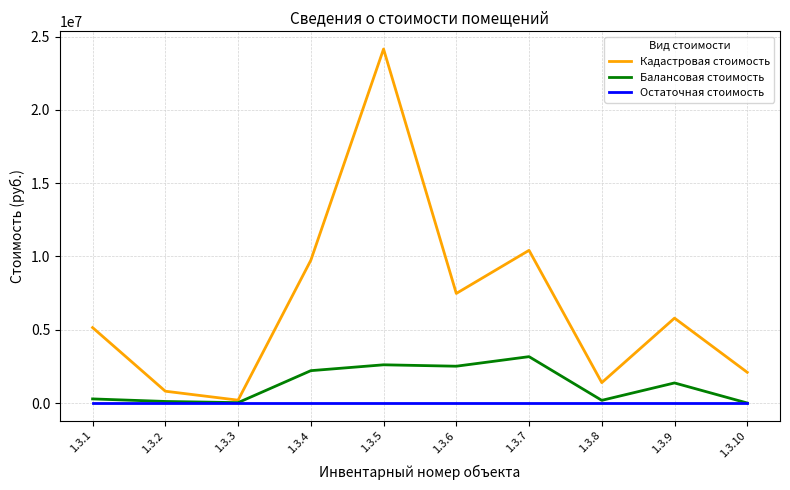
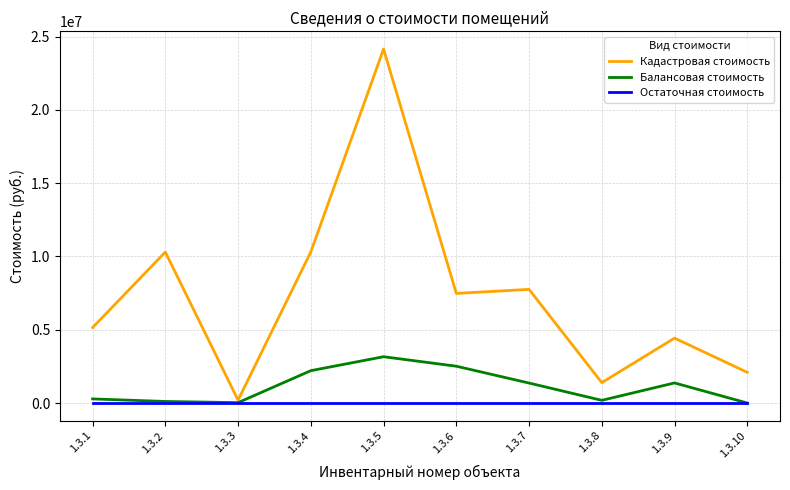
  {
    "Кадастровая стоимость": {
      "1.3.1": 5100000,
-     "1.3.2": 800000,
-     "1.3.4": 9700000,
+     "1.3.2": 10300000,
+     "1.3.4": 10300000,
      "1.3.5": 24200000,
      "1.3.6": 7500000,
-     "1.3.7": 10400000,
+     "1.3.7": 7800000,
      "1.3.8": 1400000,
-     "1.3.9": 5800000,
+     "1.3.9": 4400000,
      "1.3.10": 2100000
    },
    "Балансовая стоимость": {
      "1.3.1": 300000,
      "1.3.4": 2200000,
-     "1.3.5": 2600000,
+     "1.3.5": 3200000,
      "1.3.6": 2500000,
-     "1.3.7": 3200000,
+     "1.3.7": 1400000,
      "1.3.8": 200000,
      "1.3.9": 1400000
    },
    "Остаточная стоимость": {
      "1.3.1": 0,
      "1.3.4": 0,
      "1.3.5": 0,
      "1.3.6": 0,
      "1.3.7": 0,
      "1.3.8": 0,
      "1.3.9": 0
    }
  }
